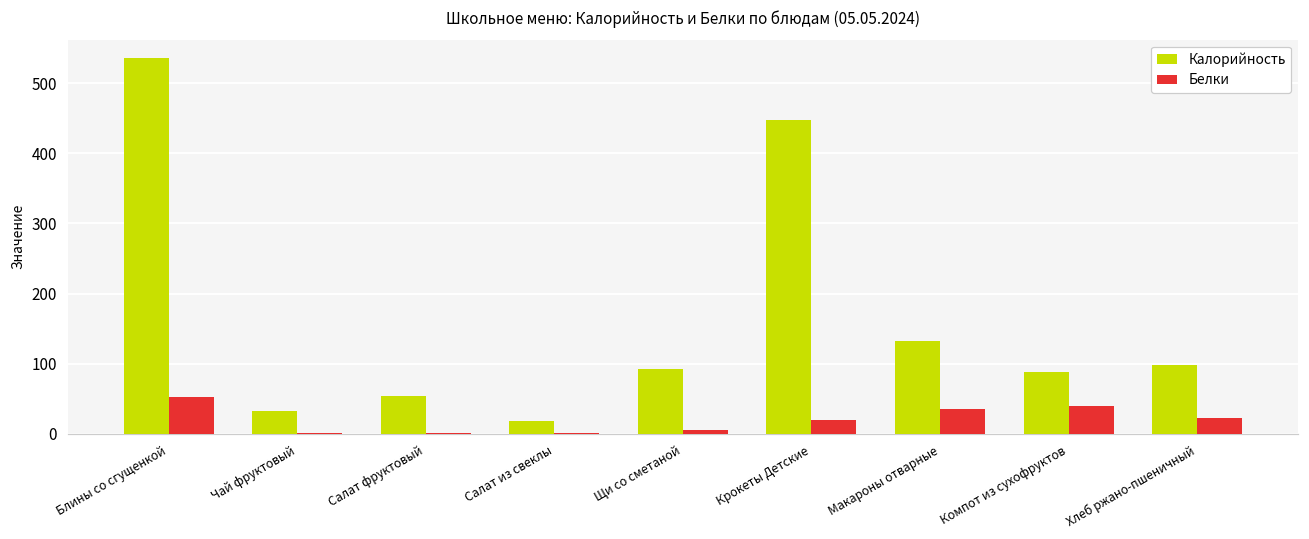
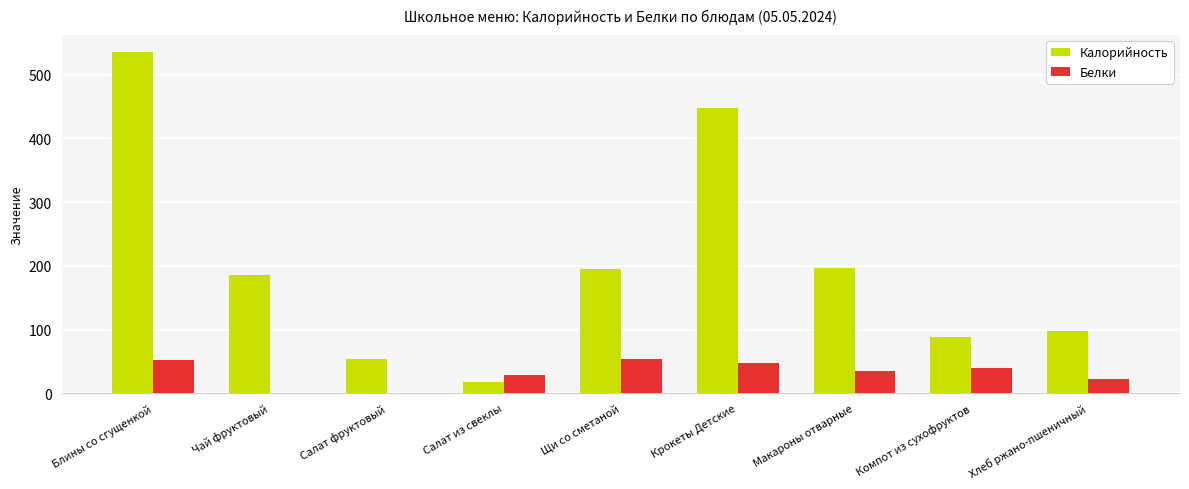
  {
    "Калорийность": {
      "Блины со сгущенкой": 540,
-     "Чай фруктовый": 30,
+     "Чай фруктовый": 190,
      "Салат фруктовый": 50,
      "Салат из свеклы": 20,
-     "Щи со сметаной": 90,
+     "Щи со сметаной": 200,
      "Крокеты Детские": 450,
-     "Макароны отварные": 130,
+     "Макароны отварные": 200,
      "Компот из сухофруктов": 90,
      "Хлеб ржано-пшеничный": 100
    },
    "Белки": {
      "Блины со сгущенкой": 50,
-     "Салат из свеклы": 0,
-     "Щи со сметаной": 0,
-     "Крокеты Детские": 20,
+     "Салат из свеклы": 30,
+     "Щи со сметаной": 50,
+     "Крокеты Детские": 50,
      "Макароны отварные": 40,
      "Компот из сухофруктов": 40,
      "Хлеб ржано-пшеничный": 20
    }
  }
